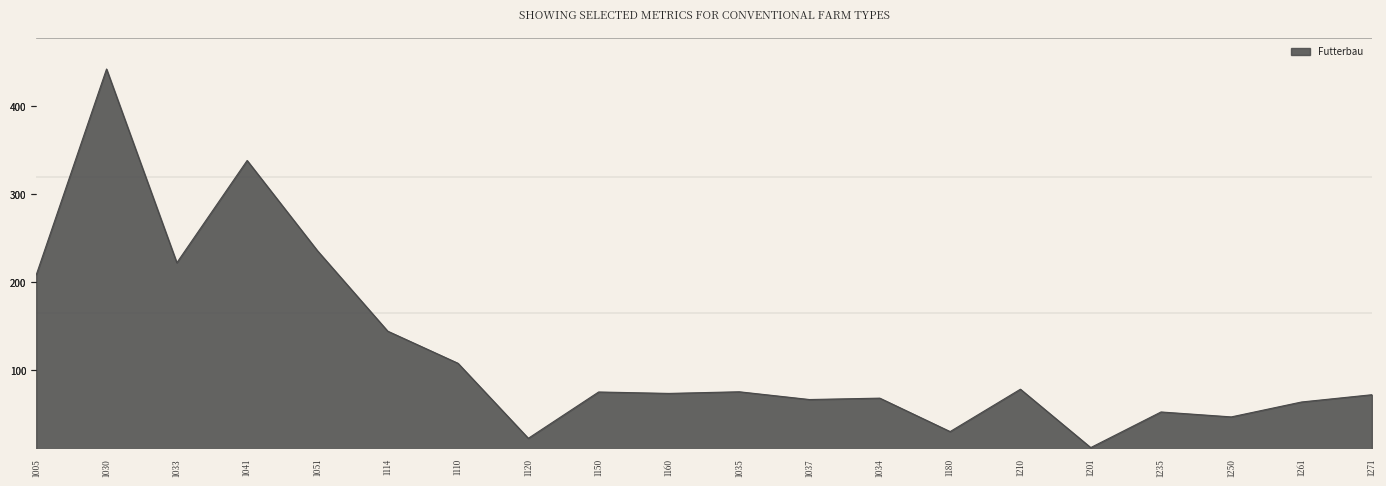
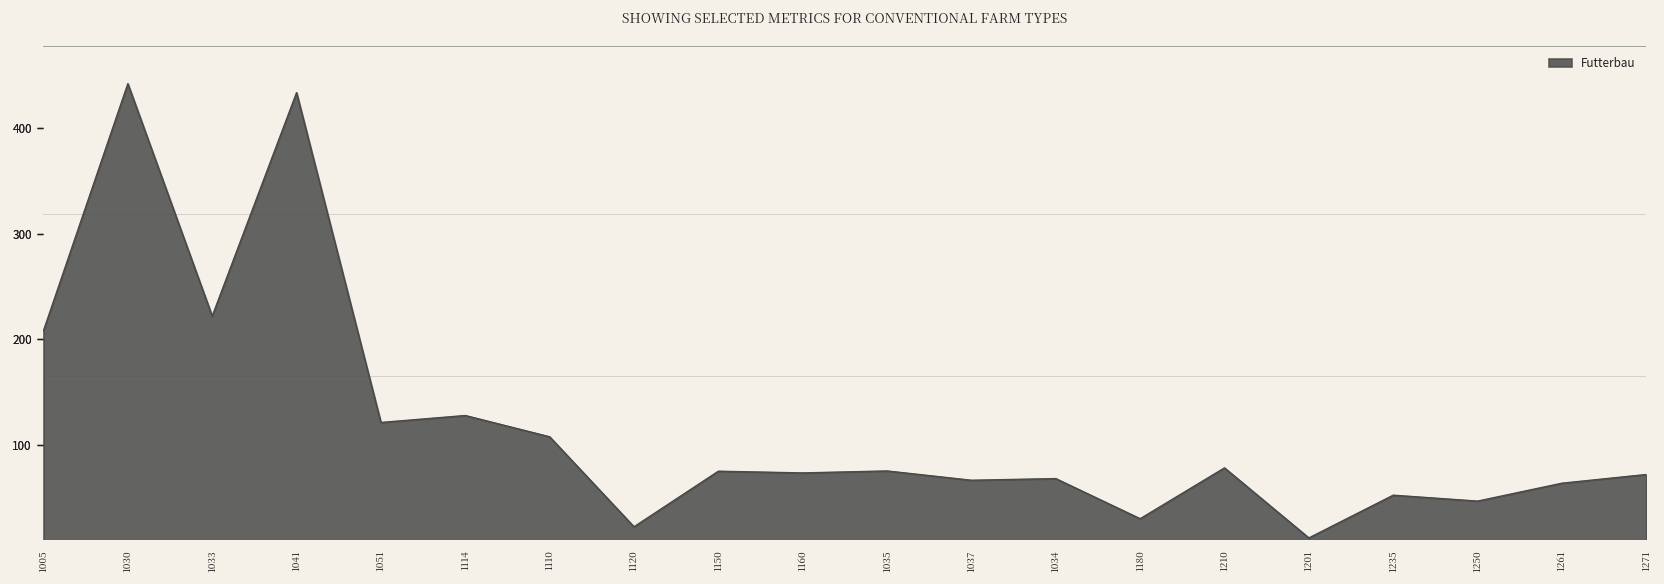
  {
    "1005": 210,
    "1030": 440,
    "1033": 220,
-   "1041": 340,
-   "1051": 240,
-   "1114": 140,
+   "1041": 430,
+   "1051": 120,
+   "1114": 130,
    "1110": 110,
    "1120": 20,
    "1150": 70,
    "1160": 70,
    "1035": 80,
    "1037": 70,
    "1034": 70,
    "1180": 30,
    "1210": 80,
    "1201": 10,
    "1235": 50,
    "1250": 50,
    "1261": 60,
    "1271": 70
  }
